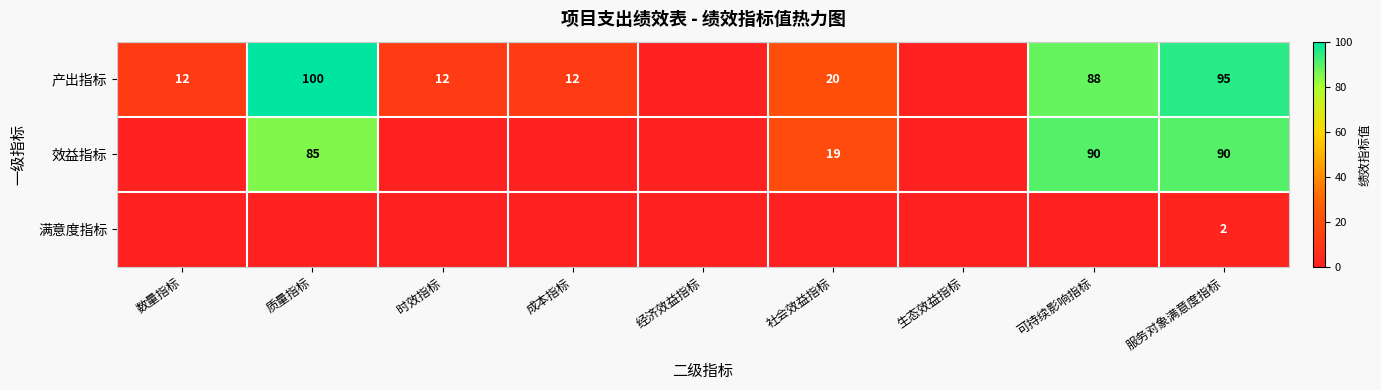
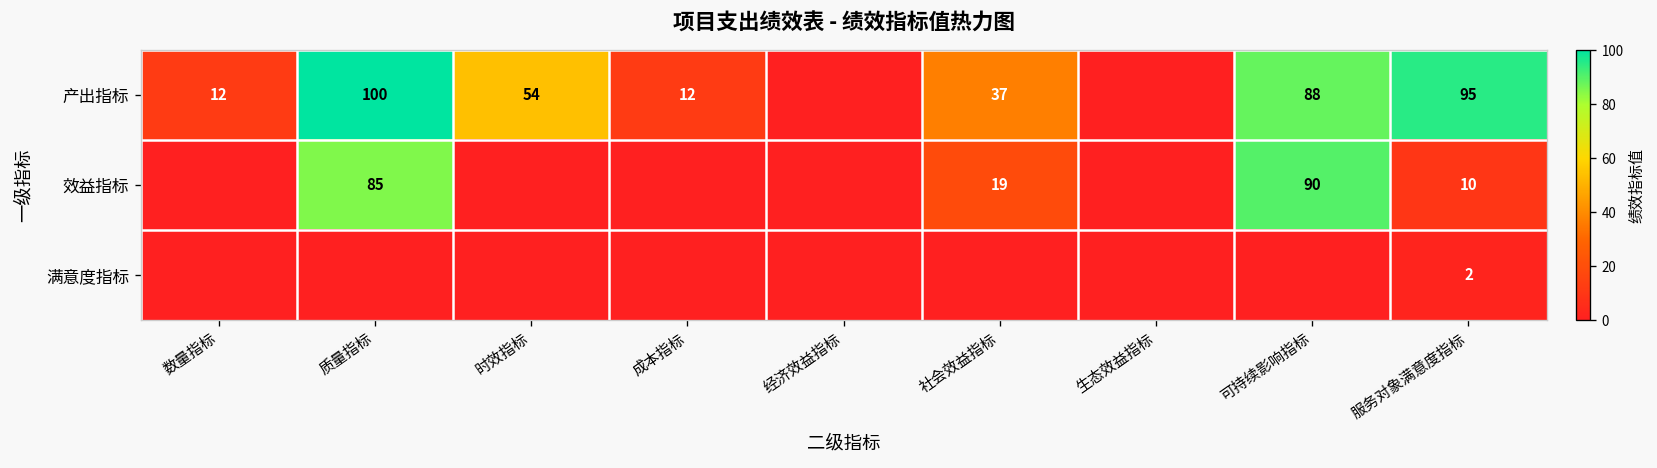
  {
    "产出指标": {
      "数量指标": 12,
      "质量指标": 100,
-     "时效指标": 12,
+     "时效指标": 54,
      "成本指标": 12,
-     "社会效益指标": 20,
+     "社会效益指标": 37,
      "可持续影响指标": 88,
      "服务对象满意度指标": 95
    },
    "效益指标": {
      "质量指标": 85,
      "社会效益指标": 19,
      "可持续影响指标": 90,
-     "服务对象满意度指标": 90
+     "服务对象满意度指标": 10
    },
    "满意度指标": {
      "服务对象满意度指标": 2
    }
  }
